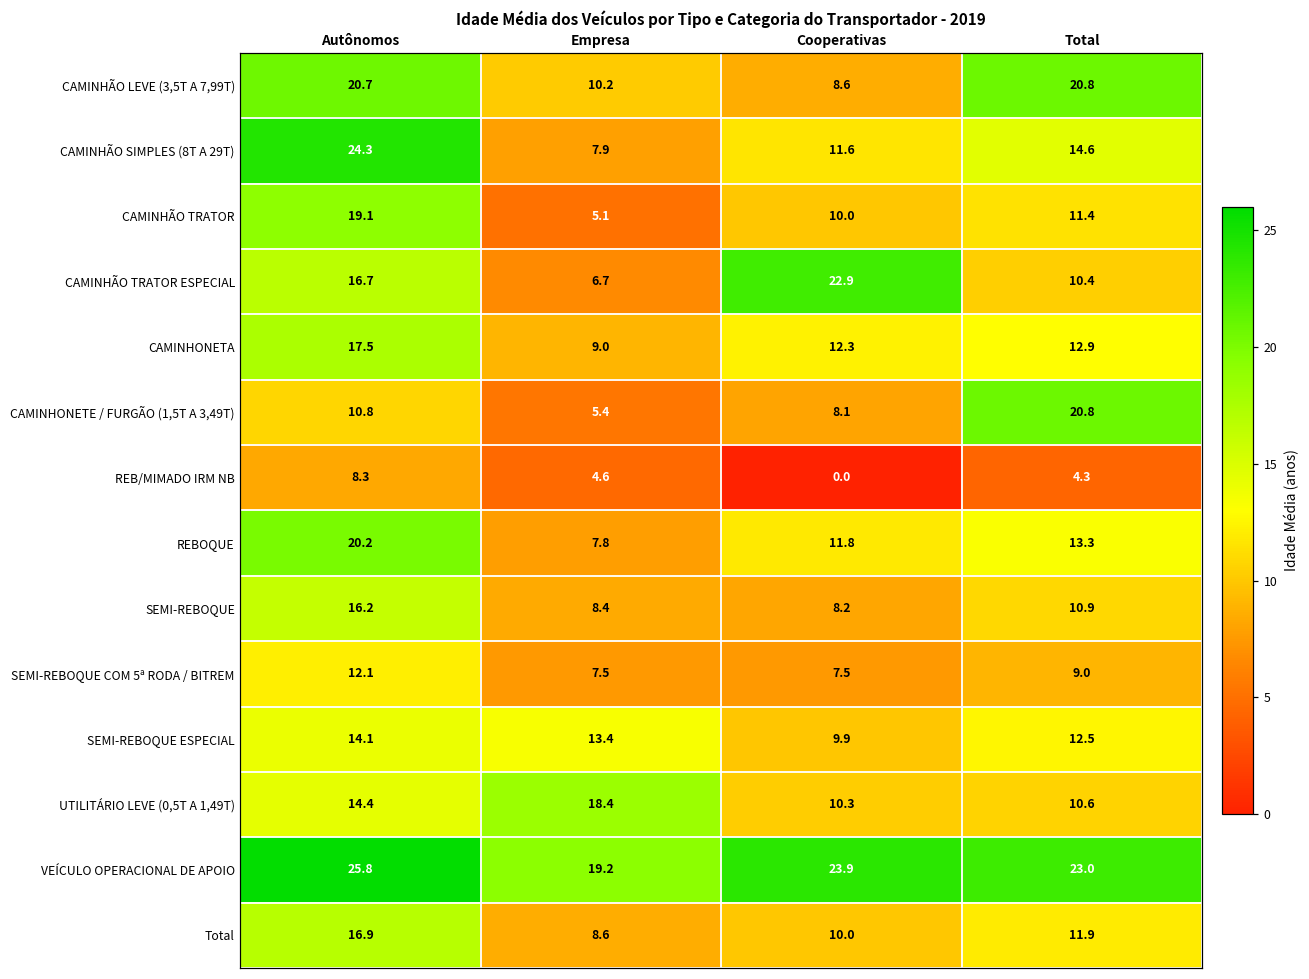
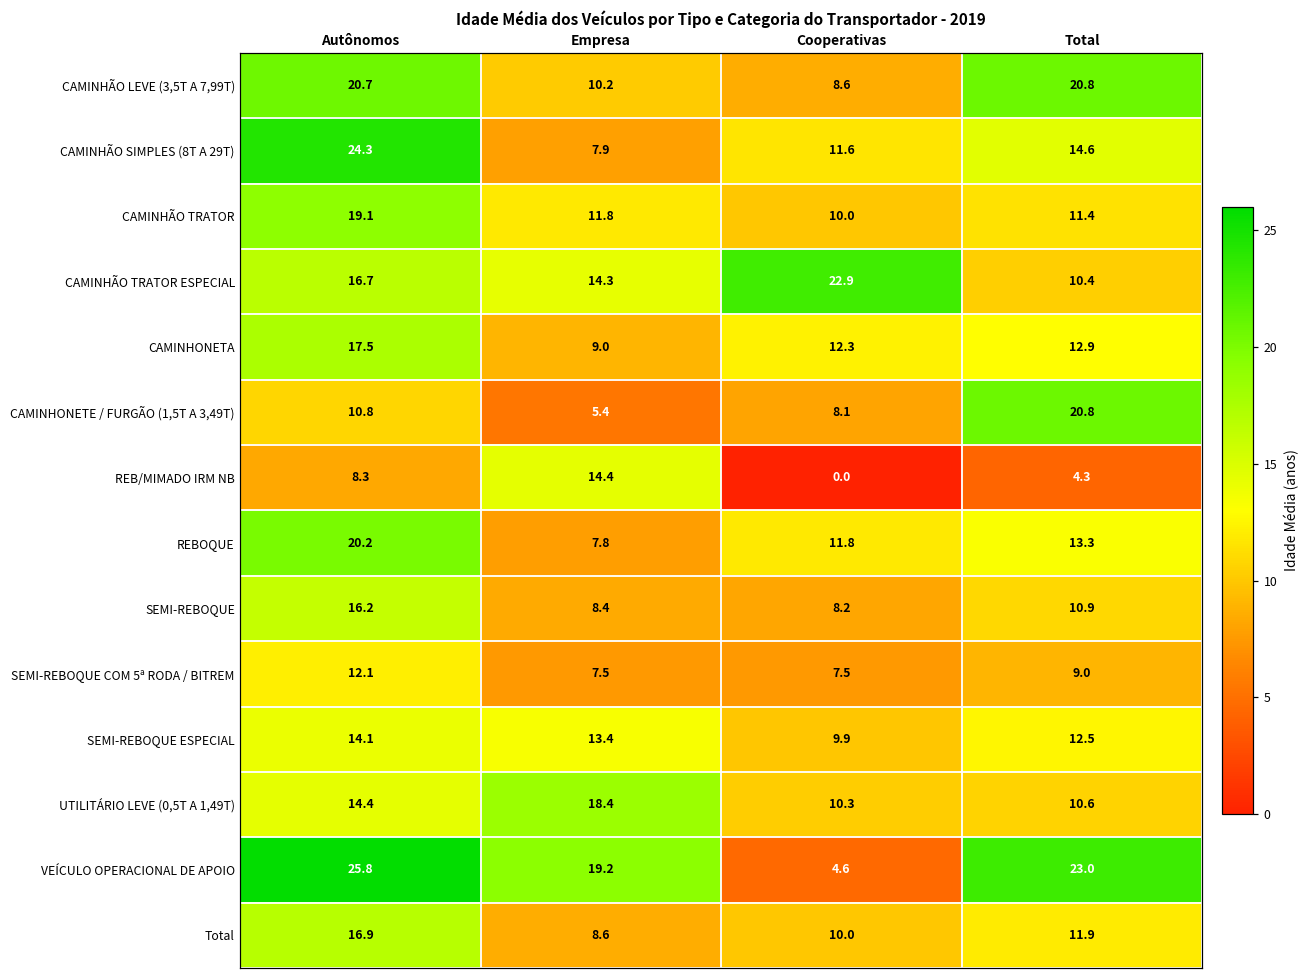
  {
    "CAMINHÃO LEVE (3,5T A 7,99T)": {
      "Autônomos": 20.7,
      "Empresa": 10.2,
      "Cooperativas": 8.6,
      "Total": 20.8
    },
    "CAMINHÃO SIMPLES (8T A 29T)": {
      "Autônomos": 24.3,
      "Empresa": 7.9,
      "Cooperativas": 11.6,
      "Total": 14.6
    },
    "CAMINHÃO TRATOR": {
      "Autônomos": 19.1,
-     "Empresa": 5.1,
+     "Empresa": 11.8,
      "Cooperativas": 10.0,
      "Total": 11.4
    },
    "CAMINHÃO TRATOR ESPECIAL": {
      "Autônomos": 16.7,
-     "Empresa": 6.7,
+     "Empresa": 14.3,
      "Cooperativas": 22.9,
      "Total": 10.4
    },
    "CAMINHONETA": {
      "Autônomos": 17.5,
      "Empresa": 9.0,
      "Cooperativas": 12.3,
      "Total": 12.9
    },
    "CAMINHONETE / FURGÃO (1,5T A 3,49T)": {
      "Autônomos": 10.8,
      "Empresa": 5.4,
      "Cooperativas": 8.1,
      "Total": 20.8
    },
    "REB/MIMADO IRM NB": {
      "Autônomos": 8.3,
-     "Empresa": 4.6,
+     "Empresa": 14.4,
      "Cooperativas": 0.0,
      "Total": 4.3
    },
    "REBOQUE": {
      "Autônomos": 20.2,
      "Empresa": 7.8,
      "Cooperativas": 11.8,
      "Total": 13.3
    },
    "SEMI-REBOQUE": {
      "Autônomos": 16.2,
      "Empresa": 8.4,
      "Cooperativas": 8.2,
      "Total": 10.9
    },
    "SEMI-REBOQUE COM 5ª RODA / BITREM": {
      "Autônomos": 12.1,
      "Empresa": 7.5,
      "Cooperativas": 7.5,
      "Total": 9.0
    },
    "SEMI-REBOQUE ESPECIAL": {
      "Autônomos": 14.1,
      "Empresa": 13.4,
      "Cooperativas": 9.9,
      "Total": 12.5
    },
    "UTILITÁRIO LEVE (0,5T A 1,49T)": {
      "Autônomos": 14.4,
      "Empresa": 18.4,
      "Cooperativas": 10.3,
      "Total": 10.6
    },
    "VEÍCULO OPERACIONAL DE APOIO": {
      "Autônomos": 25.8,
      "Empresa": 19.2,
-     "Cooperativas": 23.9,
+     "Cooperativas": 4.6,
      "Total": 23.0
    },
    "Total": {
      "Autônomos": 16.9,
      "Empresa": 8.6,
      "Cooperativas": 10.0,
      "Total": 11.9
    }
  }
